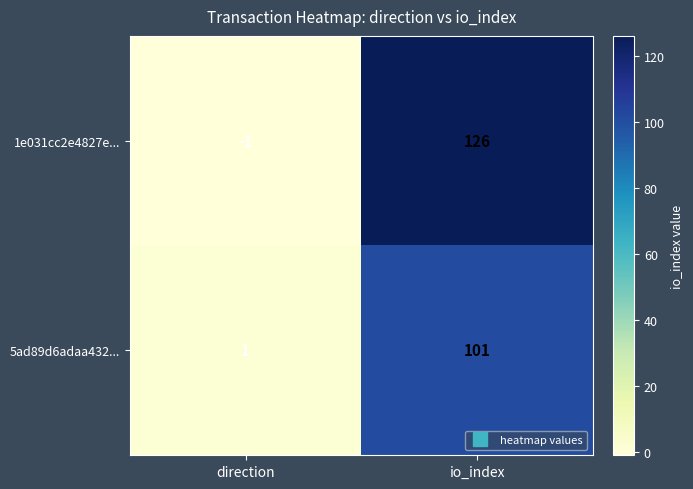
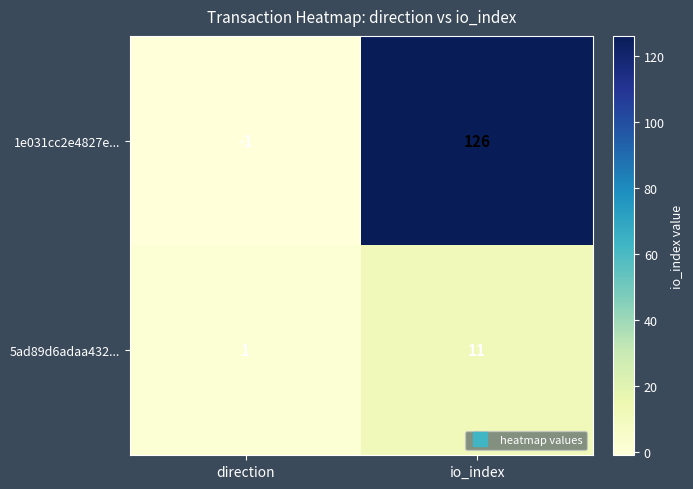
  {
    "1e031cc2e4827e...": {
      "io_index": 126
    },
    "5ad89d6adaa432...": {
-     "io_index": 101
+     "io_index": 11
    }
  }
